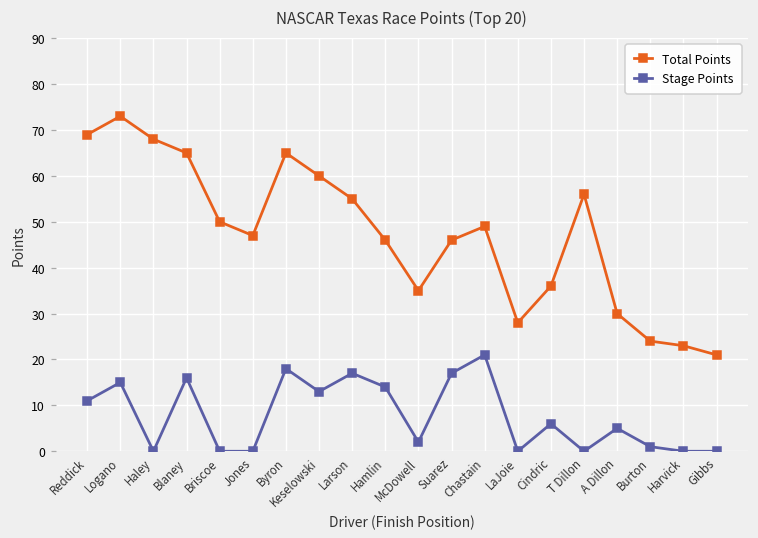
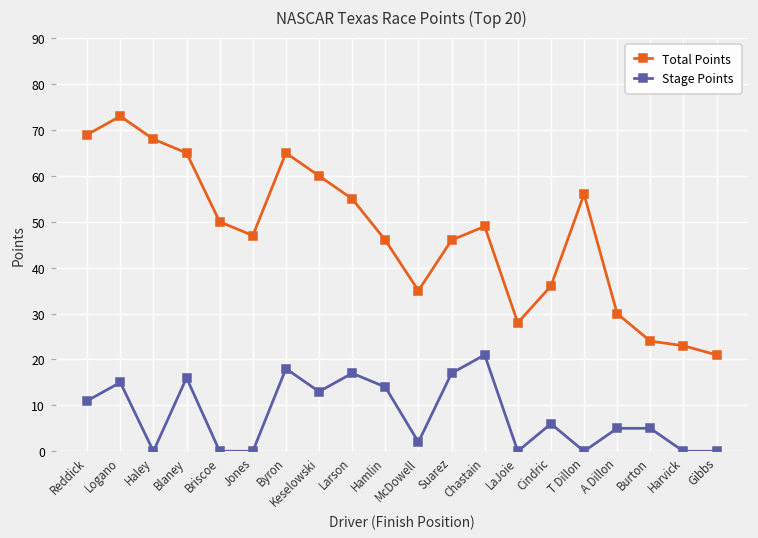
  {
    "Total Points": {
      "Reddick": 69,
      "Logano": 73,
      "Haley": 68,
      "Blaney": 65,
      "Briscoe": 50,
      "Jones": 47,
      "Byron": 65,
      "Keselowski": 60,
      "Larson": 55,
      "Hamlin": 46,
      "McDowell": 35,
      "Suarez": 46,
      "Chastain": 49,
      "LaJoie": 28,
      "Cindric": 36,
      "T Dillon": 56,
      "A Dillon": 30,
      "Burton": 24,
      "Harvick": 23,
      "Gibbs": 21
    },
    "Stage Points": {
      "Reddick": 11,
      "Logano": 15,
      "Haley": 0,
      "Blaney": 16,
      "Briscoe": 0,
      "Jones": 0,
      "Byron": 18,
      "Keselowski": 13,
      "Larson": 17,
      "Hamlin": 14,
      "McDowell": 2,
      "Suarez": 17,
      "Chastain": 21,
      "LaJoie": 0,
      "Cindric": 6,
      "T Dillon": 0,
      "A Dillon": 5,
-     "Burton": 1,
+     "Burton": 5,
      "Harvick": 0,
      "Gibbs": 0
    }
  }
